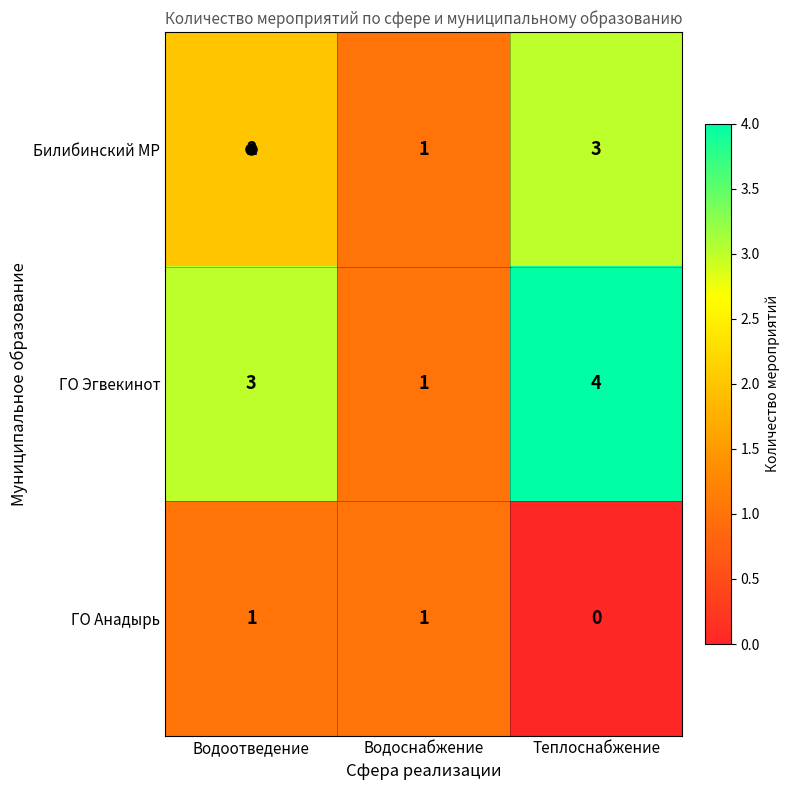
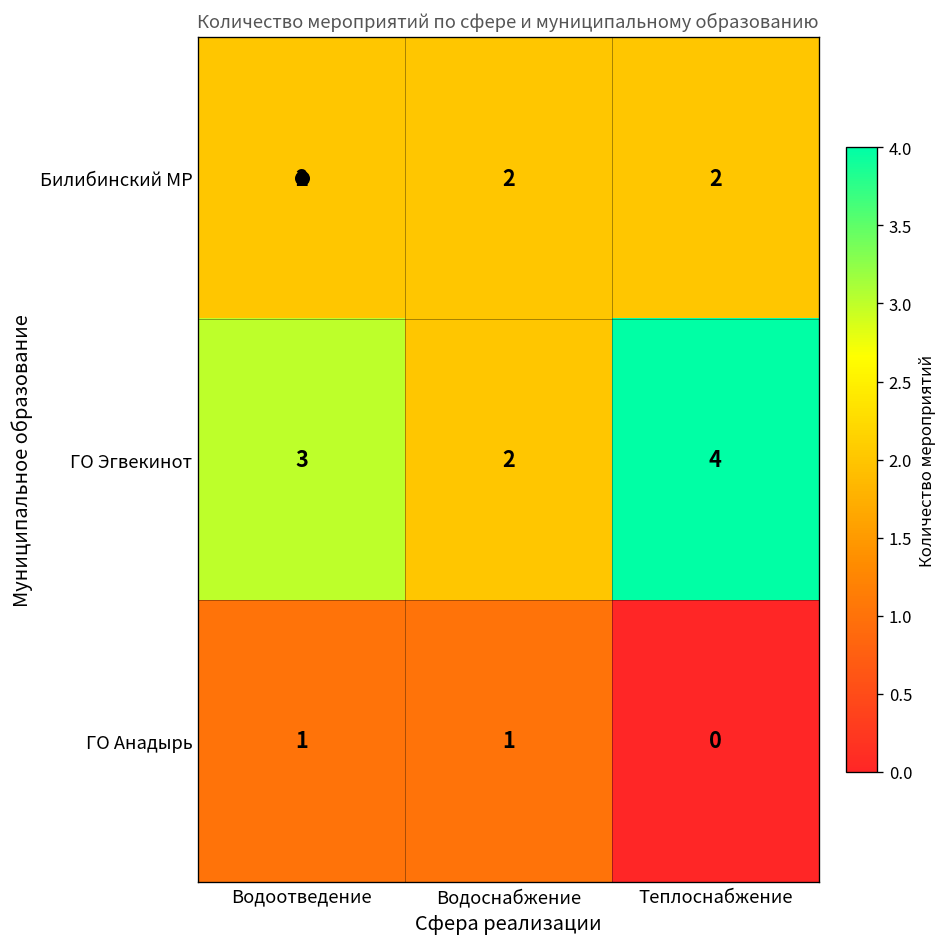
  {
    "Билибинский МР": {
-     "Водоснабжение": 1,
-     "Теплоснабжение": 3
+     "Водоснабжение": 2,
+     "Теплоснабжение": 2
    },
    "ГО Эгвекинот": {
      "Водоотведение": 3,
-     "Водоснабжение": 1,
+     "Водоснабжение": 2,
      "Теплоснабжение": 4
    },
    "ГО Анадырь": {
      "Водоотведение": 1,
      "Водоснабжение": 1,
      "Теплоснабжение": 0
    }
  }
